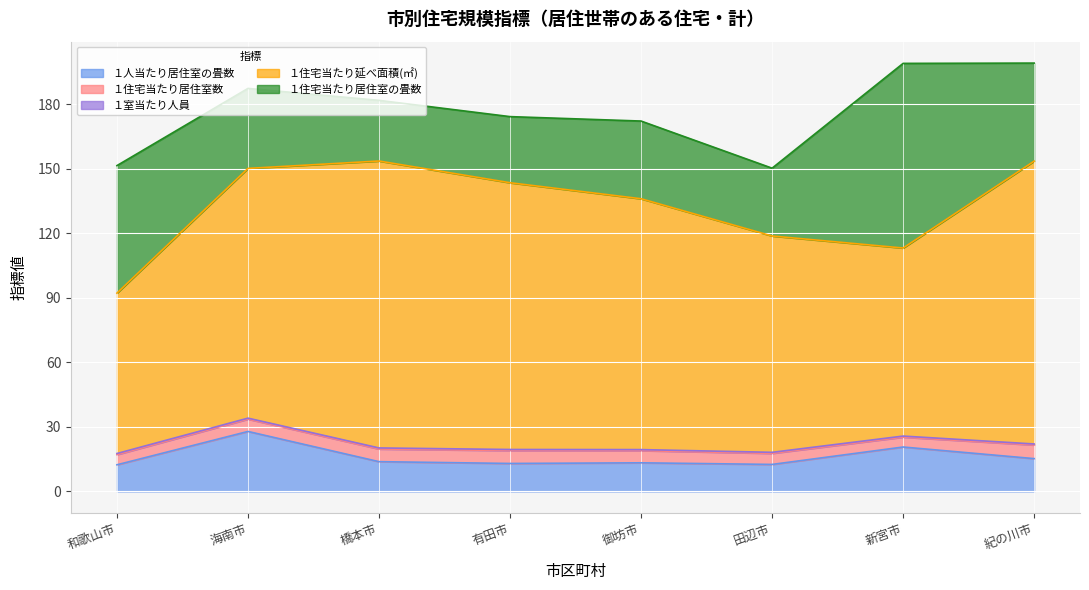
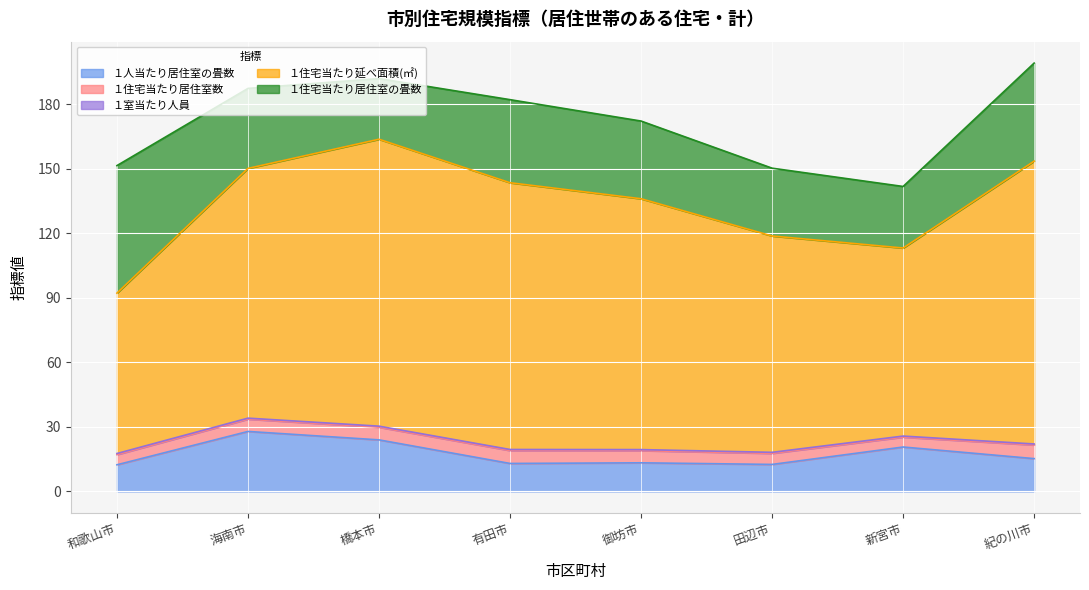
  {
    "１人当たり居住室の畳数": {
      "和歌山市": 12,
      "海南市": 28,
-     "橋本市": 14,
+     "橋本市": 24,
      "有田市": 13,
      "御坊市": 13,
      "田辺市": 13,
      "新宮市": 21,
      "紀の川市": 15
    },
    "１住宅当たり延べ面積(㎡)": {
      "和歌山市": 75,
      "海南市": 116,
      "橋本市": 133,
      "有田市": 124,
      "御坊市": 117,
      "田辺市": 101,
      "新宮市": 87,
      "紀の川市": 132
    },
    "１住宅当たり居住室の畳数": {
      "和歌山市": 59,
-     "有田市": 31,
+     "有田市": 39,
      "御坊市": 36,
      "田辺市": 32,
-     "新宮市": 86,
+     "新宮市": 29,
      "紀の川市": 46
    }
  }
